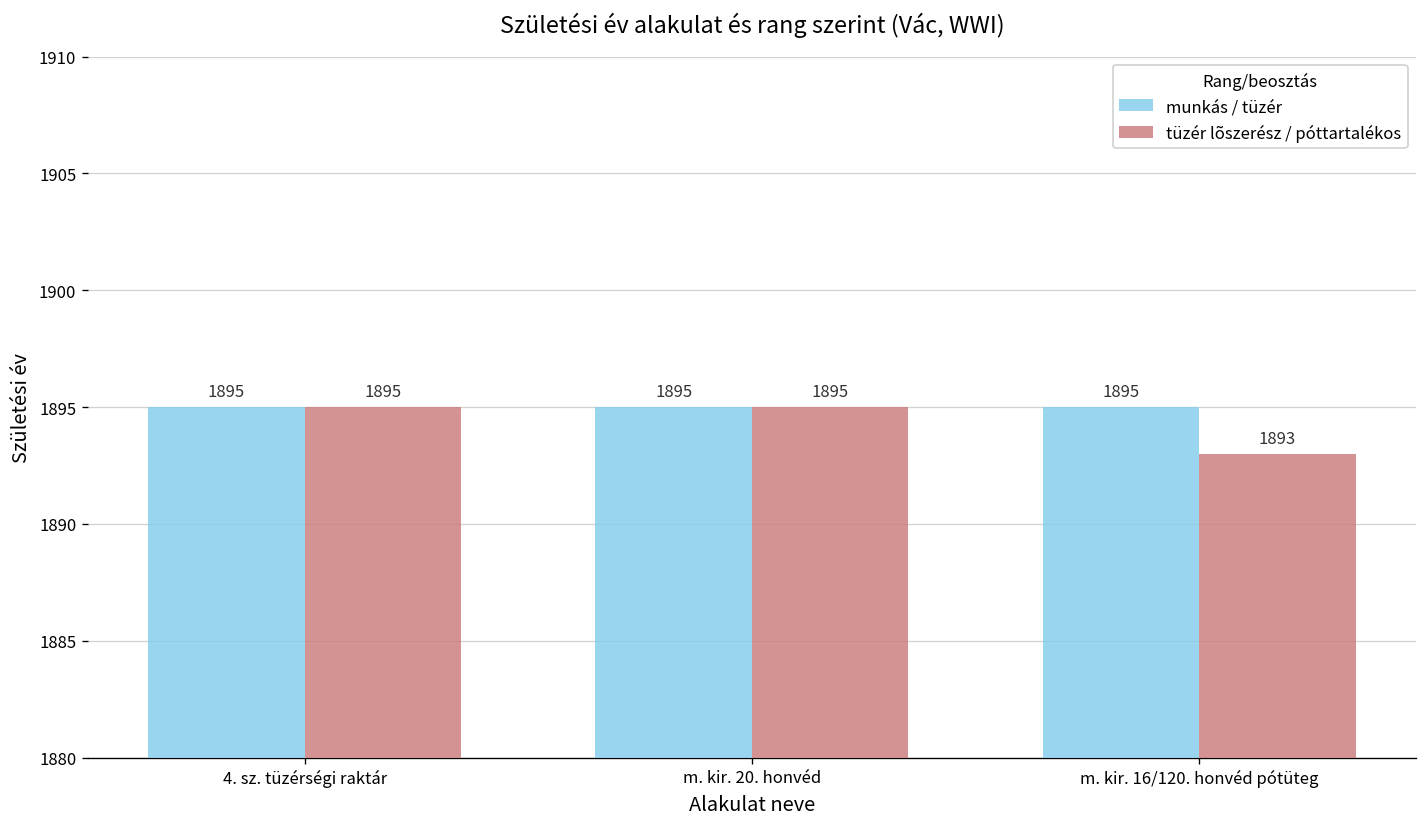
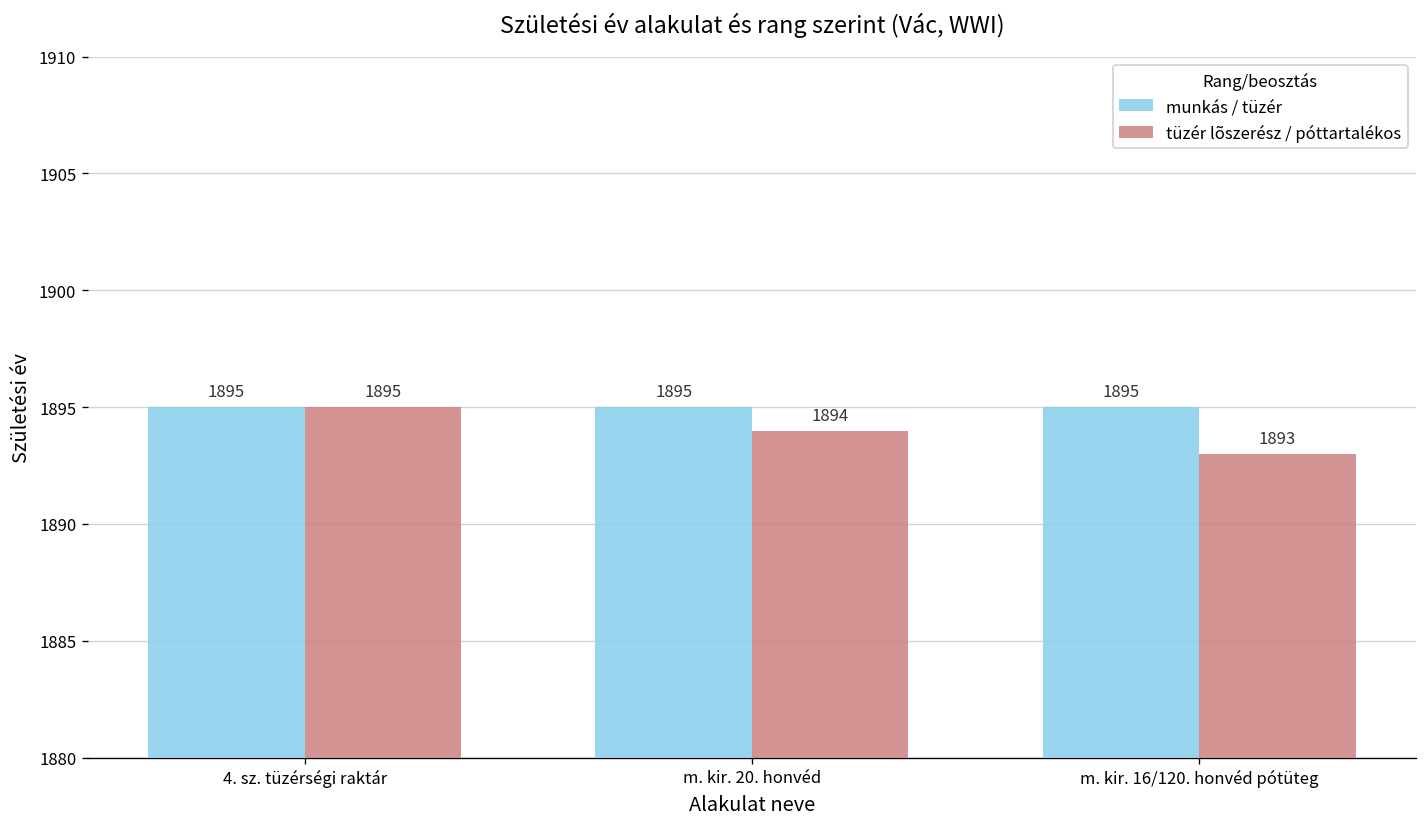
  {
    "munkás / tüzér": {
      "4. sz. tüzérségi raktár": 1895,
      "m. kir. 20. honvéd": 1895,
      "m. kir. 16/120. honvéd pótüteg": 1895
    },
    "tüzér lõszerész / póttartalékos": {
      "4. sz. tüzérségi raktár": 1895,
-     "m. kir. 20. honvéd": 1895,
+     "m. kir. 20. honvéd": 1894,
      "m. kir. 16/120. honvéd pótüteg": 1893
    }
  }
